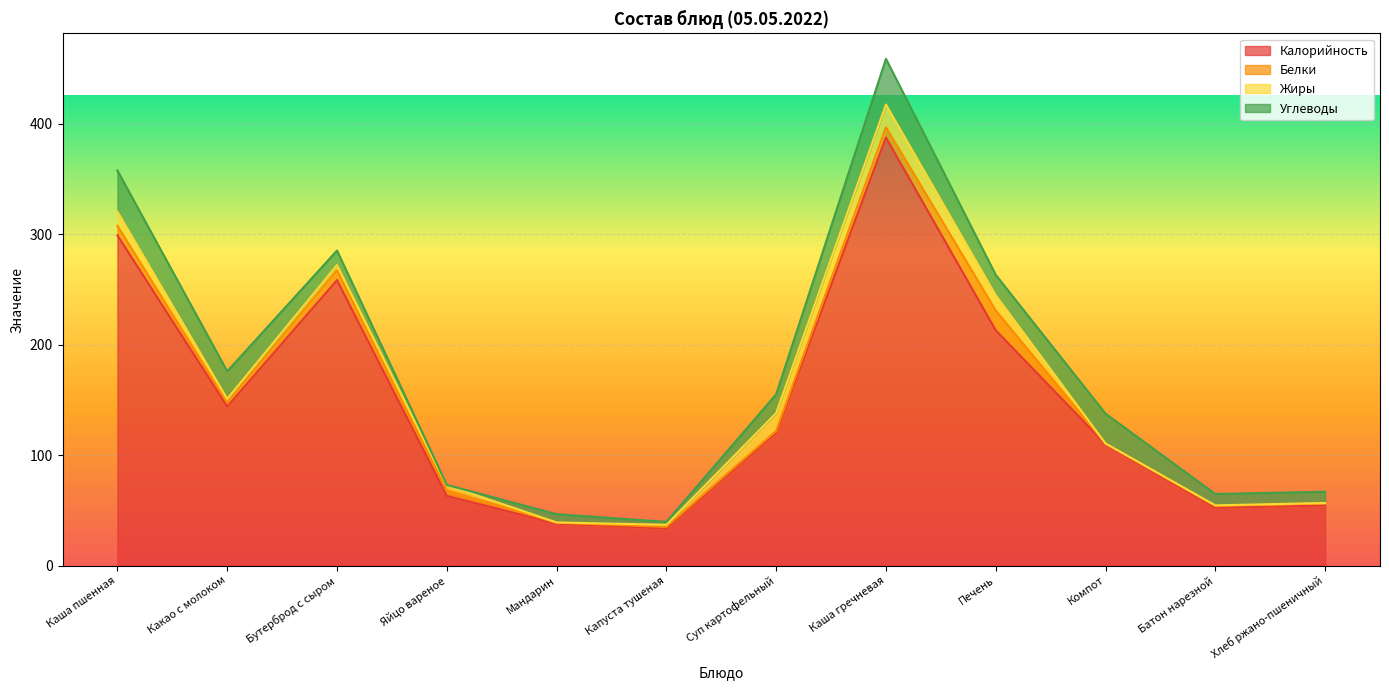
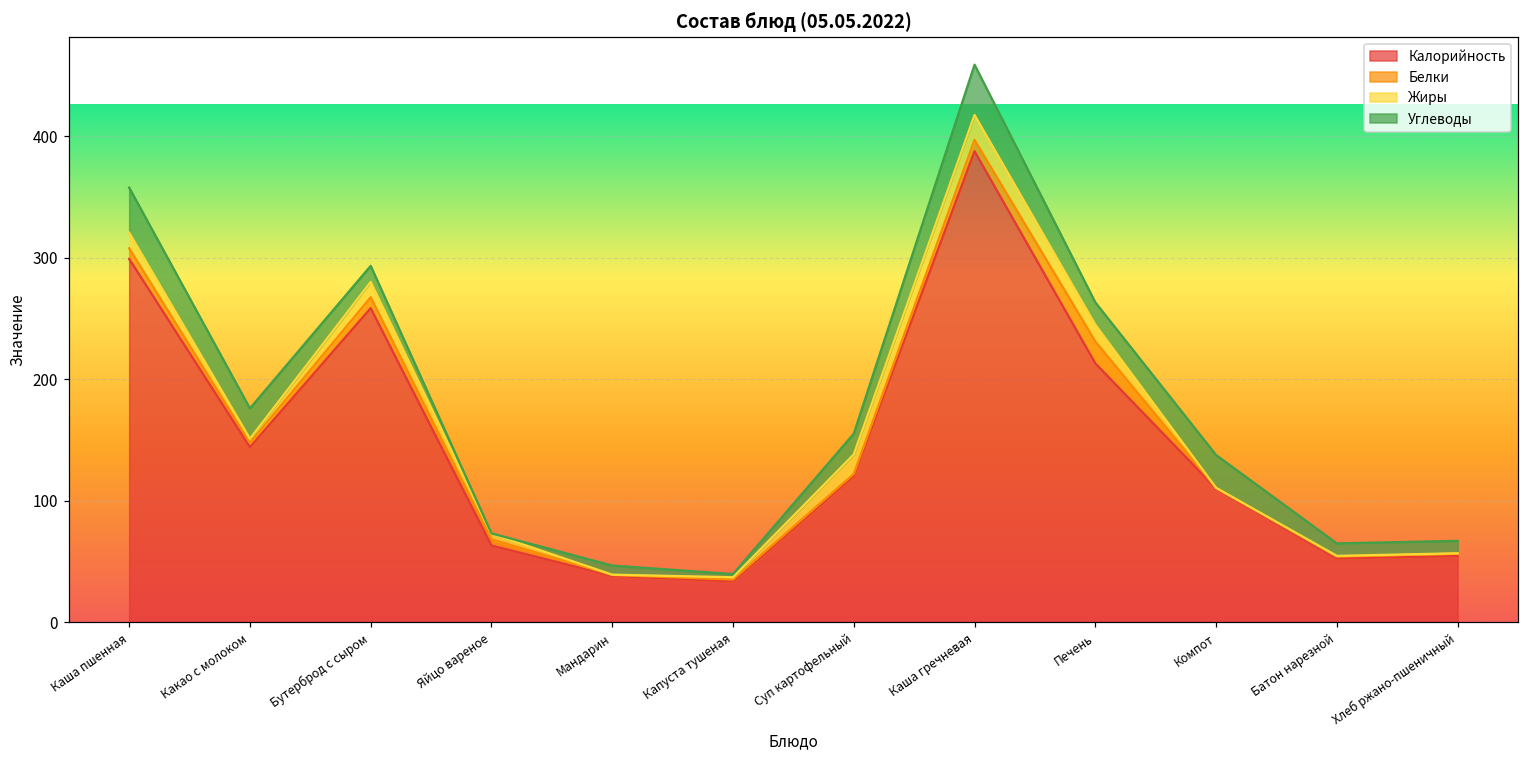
  {
    "Калорийность": {
      "Каша пшенная": 299,
      "Какао с молоком": 144,
      "Бутерброд с сыром": 258,
      "Яйцо вареное": 63,
      "Каша гречневая": 388,
      "Печень": 213
    },
    "Белки": {
      "Каша пшенная": 9,
      "Какао с молоком": 4,
      "Бутерброд с сыром": 9,
      "Яйцо вареное": 5,
      "Каша гречневая": 9,
      "Печень": 18
    },
    "Жиры": {
      "Каша пшенная": 13,
      "Какао с молоком": 3,
-     "Бутерброд с сыром": 5,
+     "Бутерброд с сыром": 13,
      "Суп картофельный": 16,
      "Каша гречневая": 21,
      "Печень": 14
    },
    "Углеводы": {
      "Каша пшенная": 37,
      "Какао с молоком": 25,
      "Бутерброд с сыром": 13,
      "Мандарин": 8,
      "Капуста тушеная": 3,
      "Суп картофельный": 17,
      "Каша гречневая": 41,
      "Печень": 18,
      "Компот": 27,
      "Батон нарезной": 10,
      "Хлеб ржано-пшеничный": 10
    }
  }
